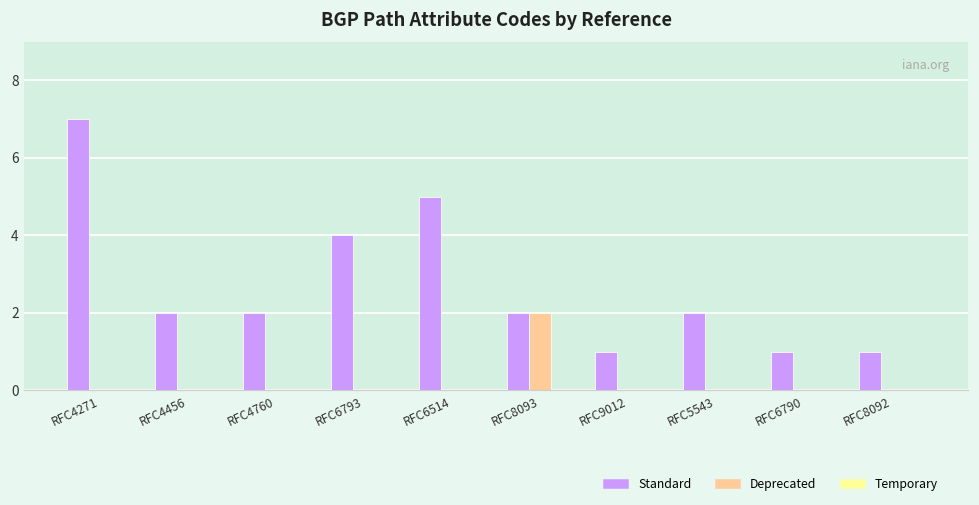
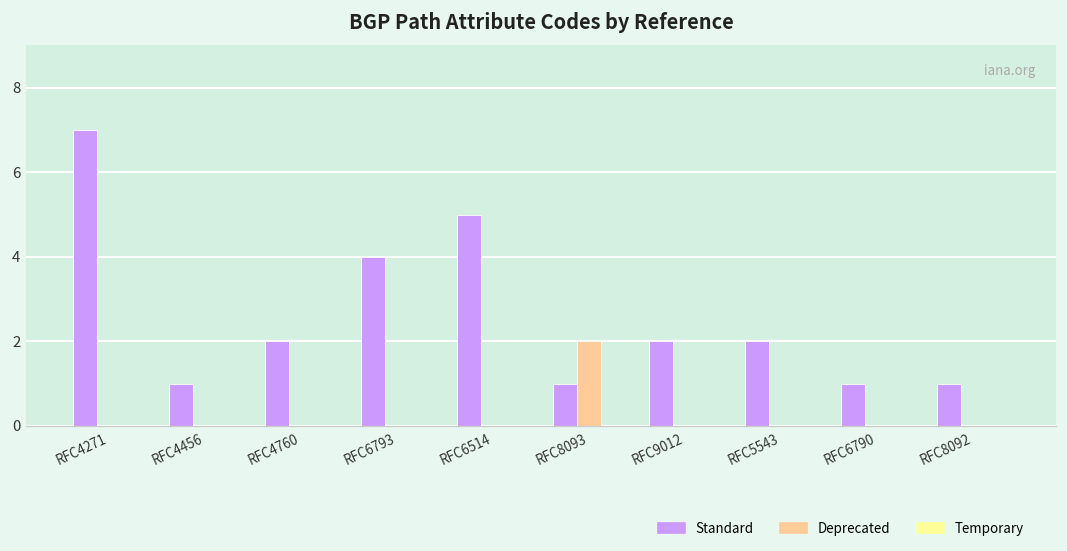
  {
    "Standard": {
      "RFC4271": 7,
-     "RFC4456": 2,
+     "RFC4456": 1,
      "RFC4760": 2,
      "RFC6793": 4,
      "RFC6514": 5,
-     "RFC8093": 2,
-     "RFC9012": 1,
+     "RFC8093": 1,
+     "RFC9012": 2,
      "RFC5543": 2,
      "RFC6790": 1,
      "RFC8092": 1
    }
  }
